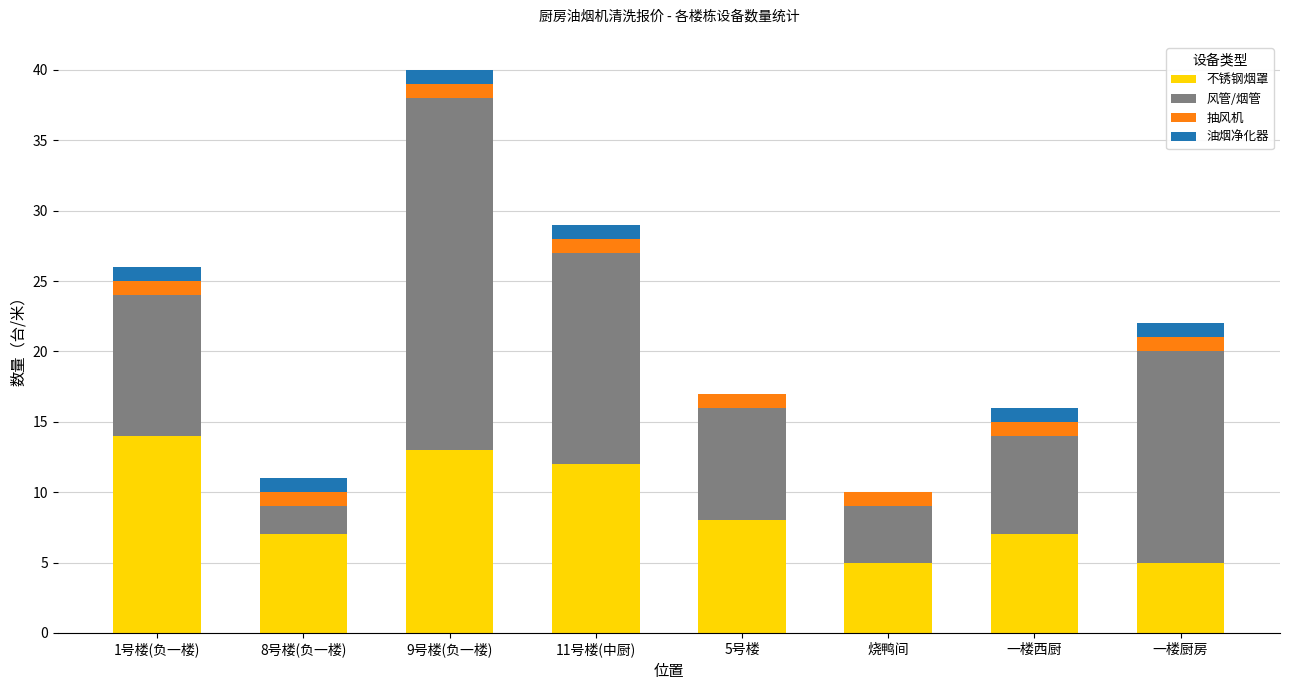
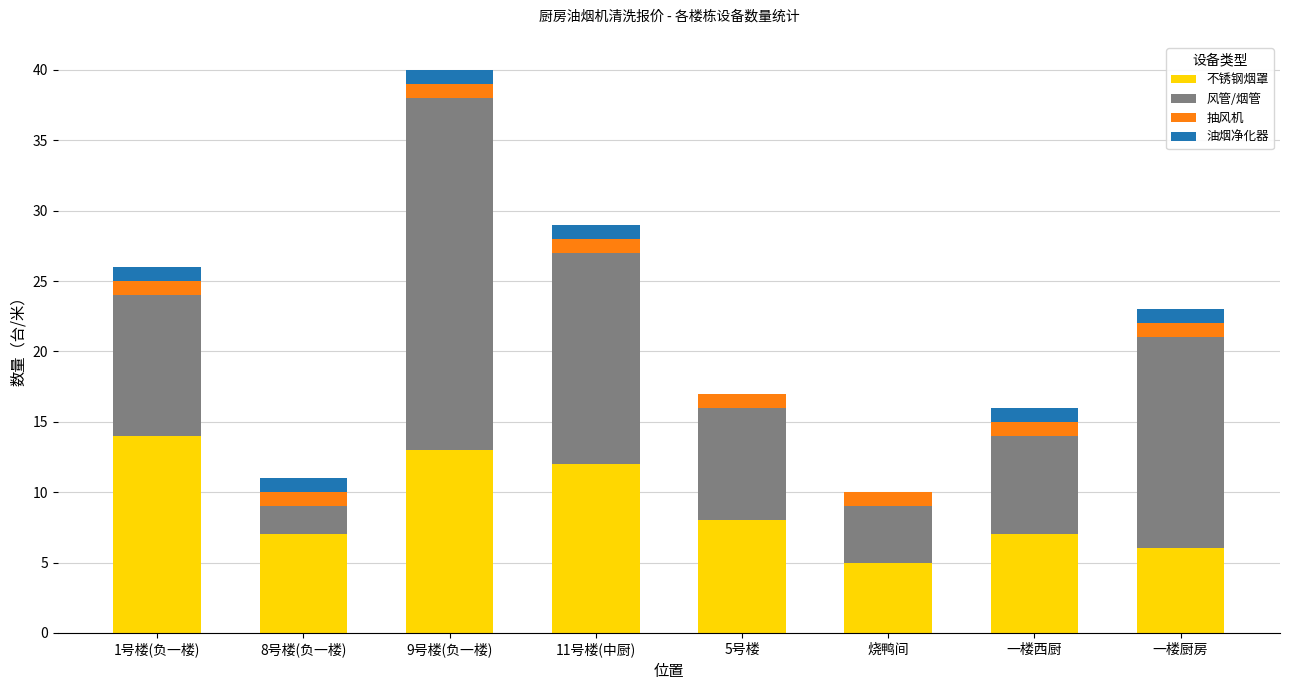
  {
    "不锈钢烟罩": {
      "1号楼(负一楼)": 14,
      "8号楼(负一楼)": 7,
      "9号楼(负一楼)": 13,
      "11号楼(中厨)": 12,
      "5号楼": 8,
      "烧鸭间": 5,
      "一楼西厨": 7,
-     "一楼厨房": 5
+     "一楼厨房": 6
    },
    "风管/烟管": {
      "1号楼(负一楼)": 10,
      "8号楼(负一楼)": 2,
      "9号楼(负一楼)": 25,
      "11号楼(中厨)": 15,
      "5号楼": 8,
      "烧鸭间": 4,
      "一楼西厨": 7,
      "一楼厨房": 15
    },
    "抽风机": {
      "1号楼(负一楼)": 1,
      "8号楼(负一楼)": 1,
      "9号楼(负一楼)": 1,
      "11号楼(中厨)": 1,
      "5号楼": 1,
      "烧鸭间": 1,
      "一楼西厨": 1,
      "一楼厨房": 1
    },
    "油烟净化器": {
      "1号楼(负一楼)": 1,
      "8号楼(负一楼)": 1,
      "9号楼(负一楼)": 1,
      "11号楼(中厨)": 1,
      "5号楼": 0,
      "烧鸭间": 0,
      "一楼西厨": 1,
      "一楼厨房": 1
    }
  }
